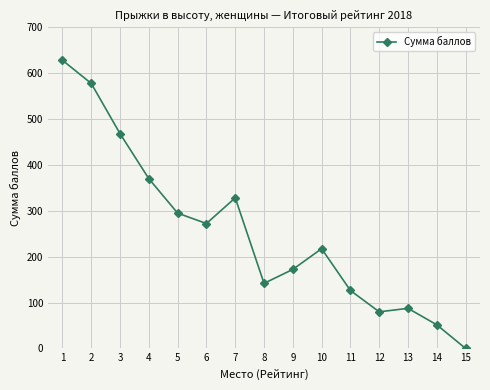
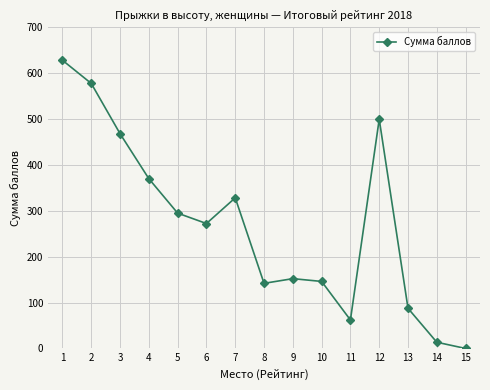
  {
    "1": 630,
    "2": 580,
    "3": 470,
    "4": 370,
    "5": 300,
    "6": 270,
    "7": 330,
    "8": 140,
-   "9": 170,
-   "10": 220,
-   "11": 130,
-   "12": 80,
+   "9": 150,
+   "10": 150,
+   "11": 60,
+   "12": 500,
    "13": 90,
-   "14": 50,
+   "14": 10,
    "15": 0
  }
